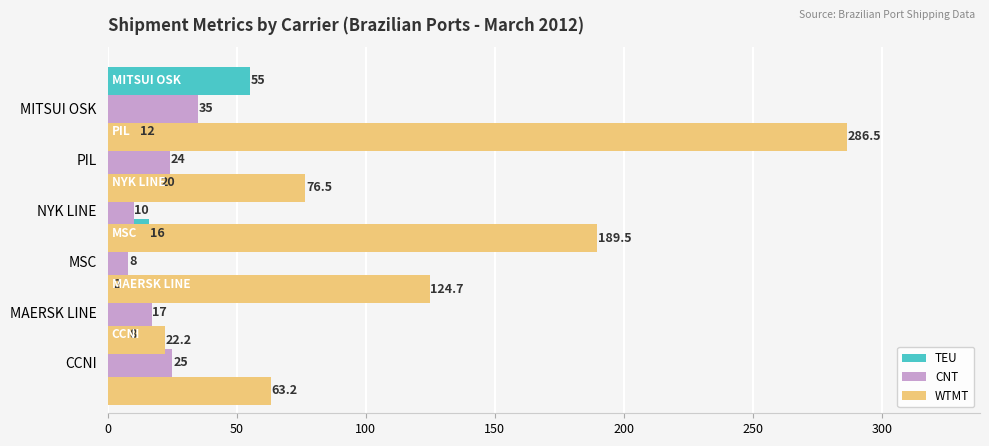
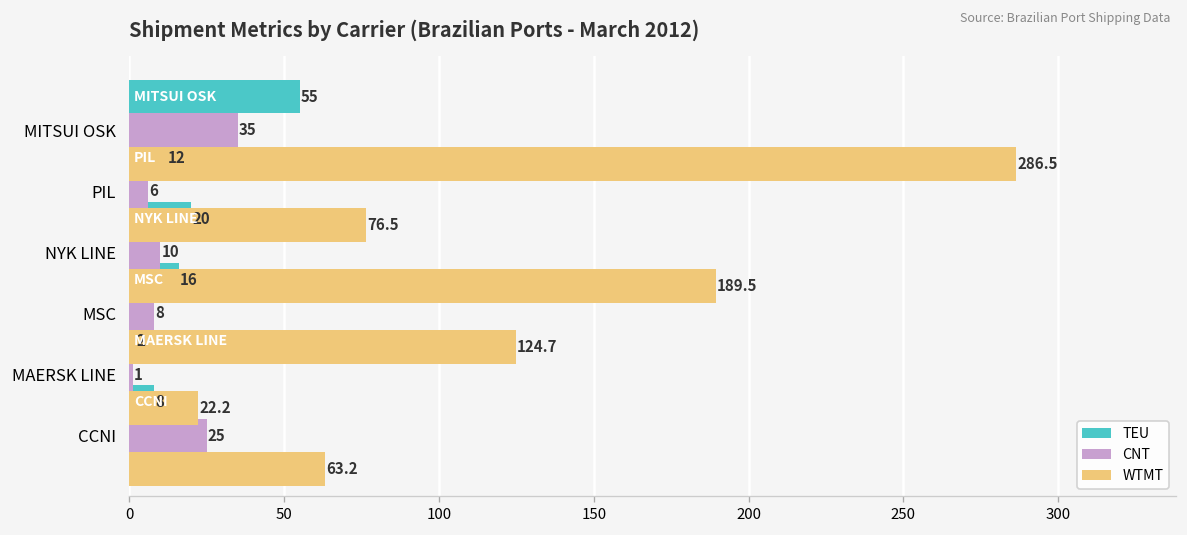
  {
    "CNT": {
      "MITSUI OSK": 35,
-     "PIL": 24,
+     "PIL": 6,
      "NYK LINE": 10,
      "MSC": 8,
-     "MAERSK LINE": 17,
+     "MAERSK LINE": 1,
      "CCNI": 25
    }
  }
